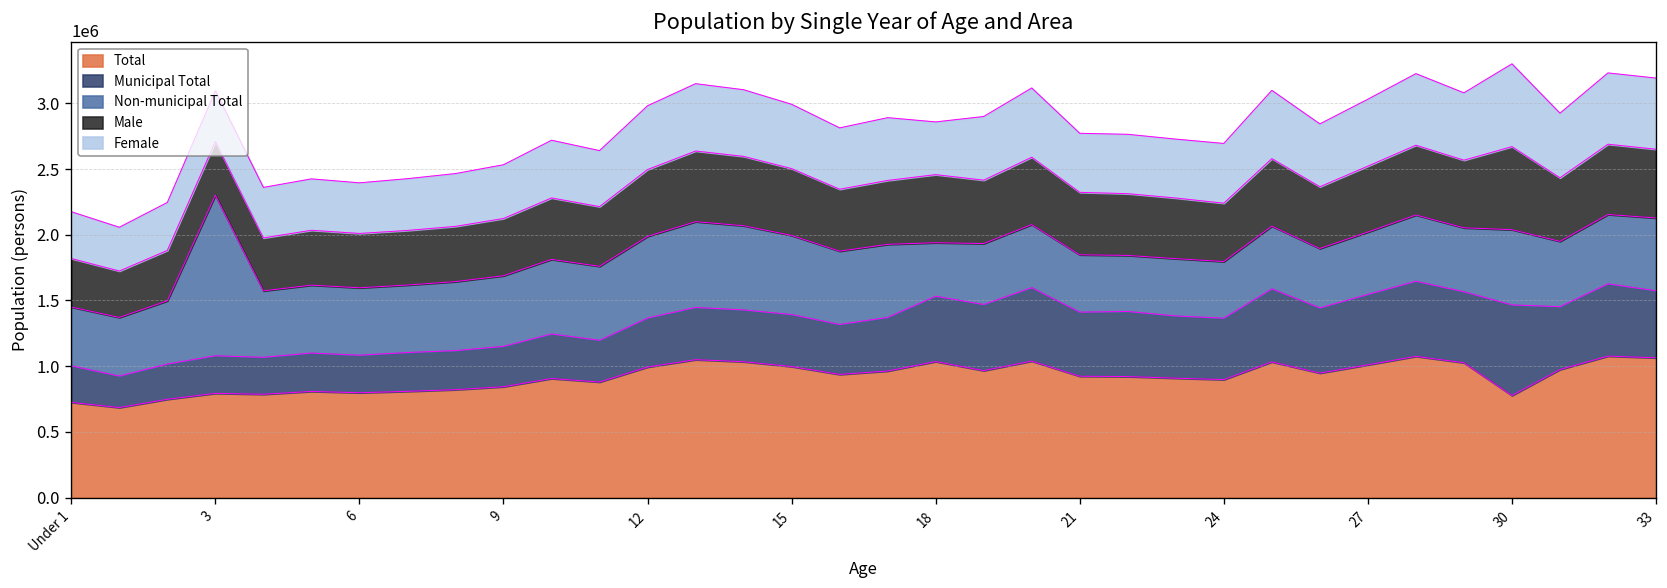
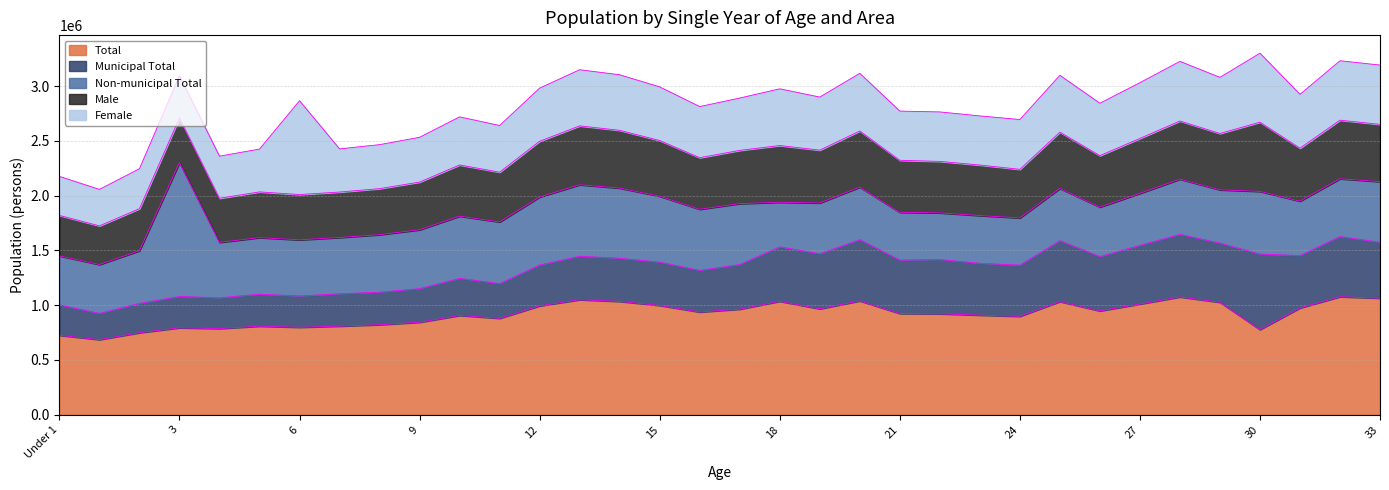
  {
    "Total": {
      "Under 1": 730000,
      "3": 790000,
      "6": 800000,
      "9": 840000,
      "12": 990000,
      "15": 1000000,
      "18": 1040000,
      "21": 920000,
      "24": 900000,
      "27": 1010000,
      "30": 780000,
      "33": 1060000
    },
    "Municipal Total": {
      "Under 1": 280000,
      "3": 290000,
      "6": 290000,
      "9": 310000,
      "12": 370000,
      "15": 400000,
      "18": 500000,
      "21": 490000,
      "24": 470000,
      "27": 540000,
      "30": 690000,
      "33": 510000
    },
    "Non-municipal Total": {
      "Under 1": 450000,
      "3": 1220000,
      "6": 510000,
      "9": 540000,
      "12": 620000,
      "15": 600000,
      "18": 410000,
      "21": 440000,
      "24": 430000,
      "27": 470000,
      "30": 570000,
      "33": 550000
    },
    "Male": {
      "Under 1": 370000,
      "6": 410000,
      "9": 440000,
      "12": 510000,
      "15": 510000,
      "18": 520000,
      "21": 470000,
      "24": 440000,
      "27": 500000,
      "30": 630000,
      "33": 520000
    },
    "Female": {
      "Under 1": 360000,
-     "6": 390000,
+     "6": 860000,
      "9": 410000,
      "12": 490000,
      "15": 490000,
-     "18": 400000,
+     "18": 520000,
      "21": 450000,
      "24": 450000,
      "27": 510000,
      "30": 630000,
      "33": 540000
    }
  }
